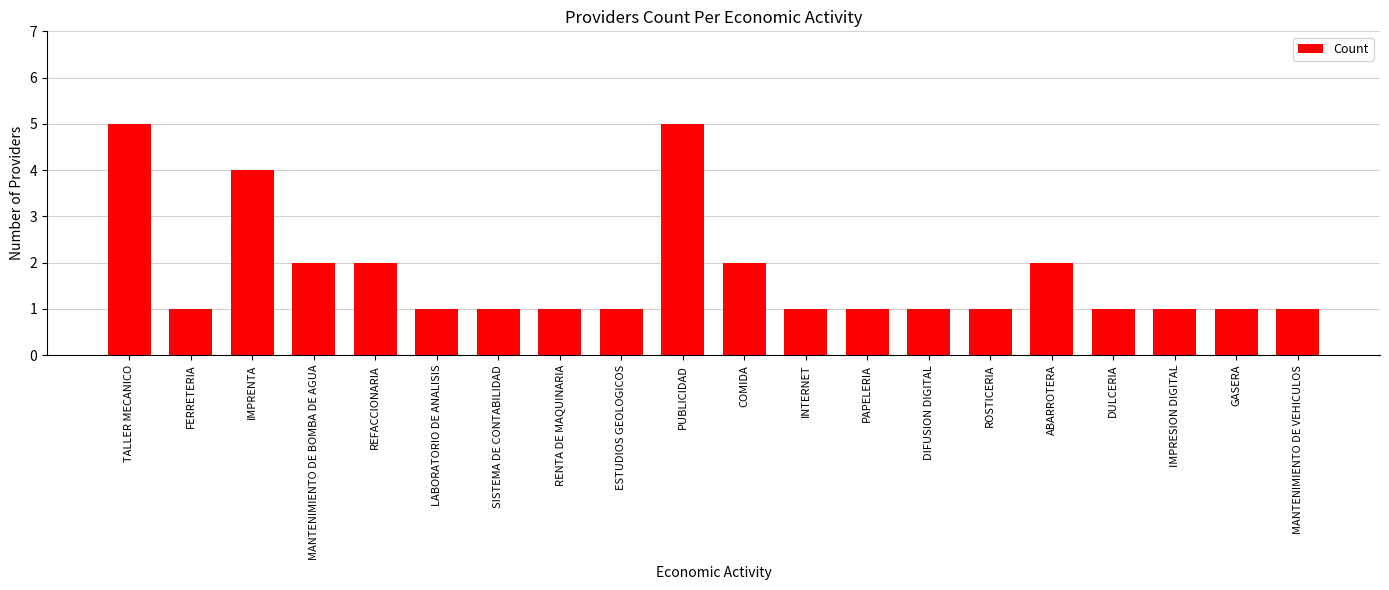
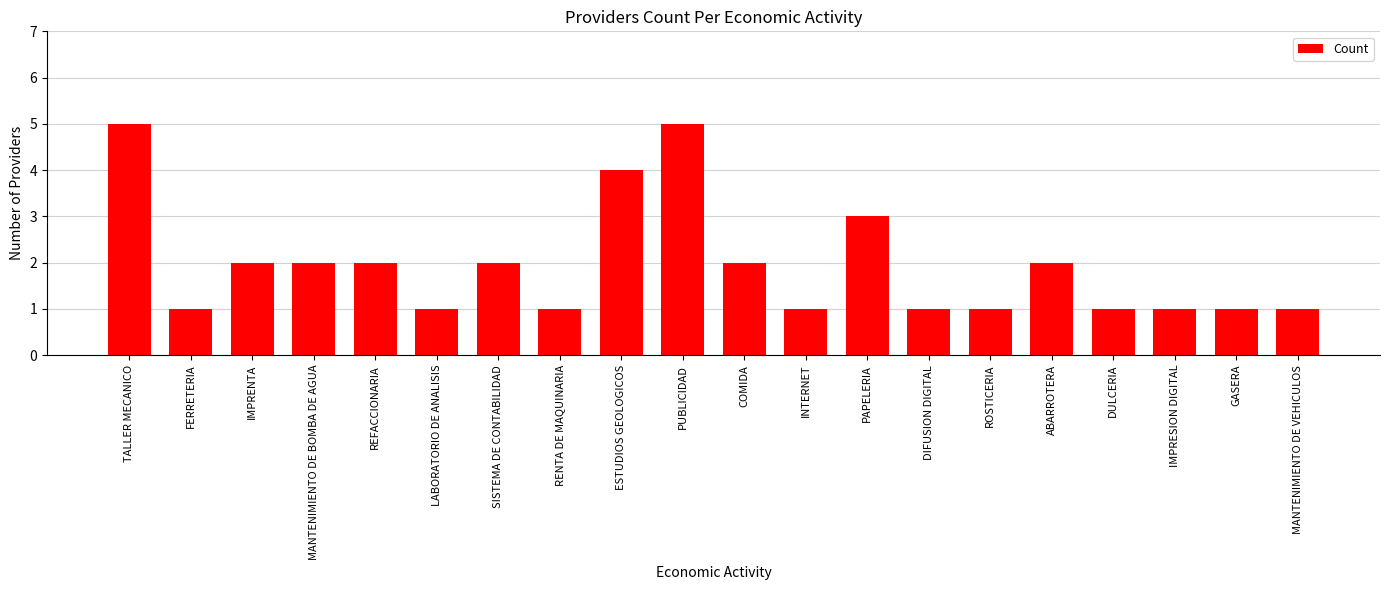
  {
    "TALLER MECANICO": 5,
    "FERRETERIA": 1,
-   "IMPRENTA": 4,
+   "IMPRENTA": 2,
    "MANTENIMIENTO DE BOMBA DE AGUA": 2,
    "REFACCIONARIA": 2,
    "LABORATORIO DE ANALISIS": 1,
-   "SISTEMA DE CONTABILIDAD": 1,
+   "SISTEMA DE CONTABILIDAD": 2,
    "RENTA DE MAQUINARIA": 1,
-   "ESTUDIOS GEOLOGICOS": 1,
+   "ESTUDIOS GEOLOGICOS": 4,
    "PUBLICIDAD": 5,
    "COMIDA": 2,
    "INTERNET": 1,
-   "PAPELERIA": 1,
+   "PAPELERIA": 3,
    "DIFUSION DIGITAL": 1,
    "ROSTICERIA": 1,
    "ABARROTERA": 2,
    "DULCERIA": 1,
    "IMPRESION DIGITAL": 1,
    "GASERA": 1,
    "MANTENIMIENTO DE VEHICULOS": 1
  }
